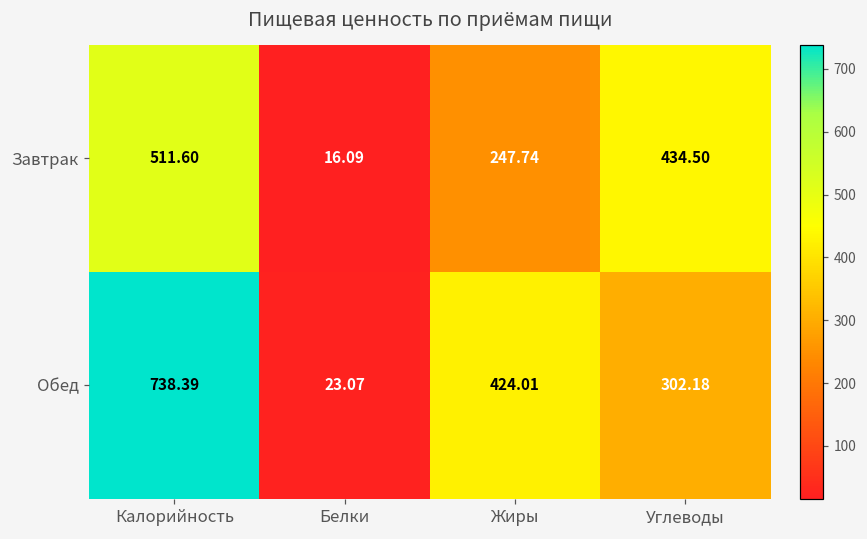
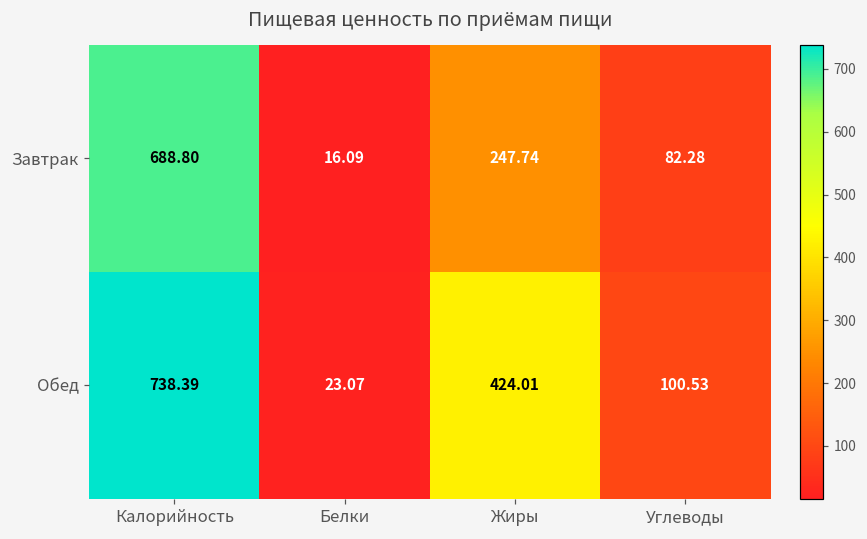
  {
    "Завтрак": {
-     "Калорийность": 511.60,
+     "Калорийность": 688.80,
      "Белки": 16.09,
      "Жиры": 247.74,
-     "Углеводы": 434.50
+     "Углеводы": 82.28
    },
    "Обед": {
      "Калорийность": 738.39,
      "Белки": 23.07,
      "Жиры": 424.01,
-     "Углеводы": 302.18
+     "Углеводы": 100.53
    }
  }
